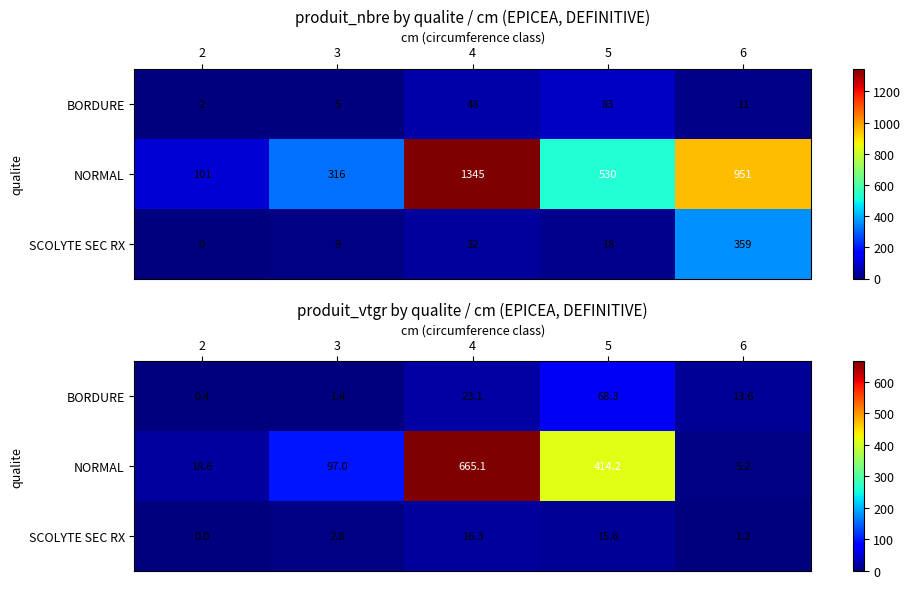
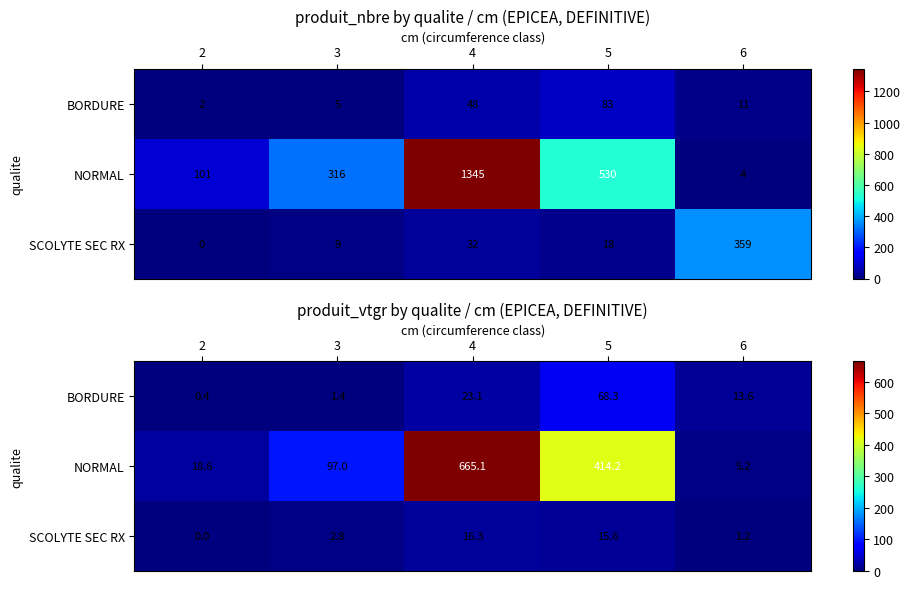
  {
    "produit_nbre by qualite / cm (EPICEA, DEFINITIVE)": {
      "BORDURE": {
        "2": 2,
        "3": 5,
        "4": 48,
        "5": 83,
        "6": 11
      },
      "NORMAL": {
        "2": 101,
        "3": 316,
        "4": 1345,
        "5": 530,
-       "6": 951
+       "6": 4
      },
      "SCOLYTE SEC RX": {
        "2": 0,
        "3": 9,
        "4": 32,
        "5": 18,
        "6": 359
      }
    },
    "produit_vtgr by qualite / cm (EPICEA, DEFINITIVE)": {
      "BORDURE": {
        "2": 0.4,
        "3": 1.4,
        "4": 23.1,
        "5": 68.3,
        "6": 13.6
      },
      "NORMAL": {
        "2": 18.6,
        "3": 97.0,
        "4": 665.1,
        "5": 414.2,
        "6": 5.2
      },
      "SCOLYTE SEC RX": {
        "2": 0.0,
        "3": 2.8,
        "4": 16.3,
        "5": 15.6,
        "6": 1.2
      }
    }
  }
